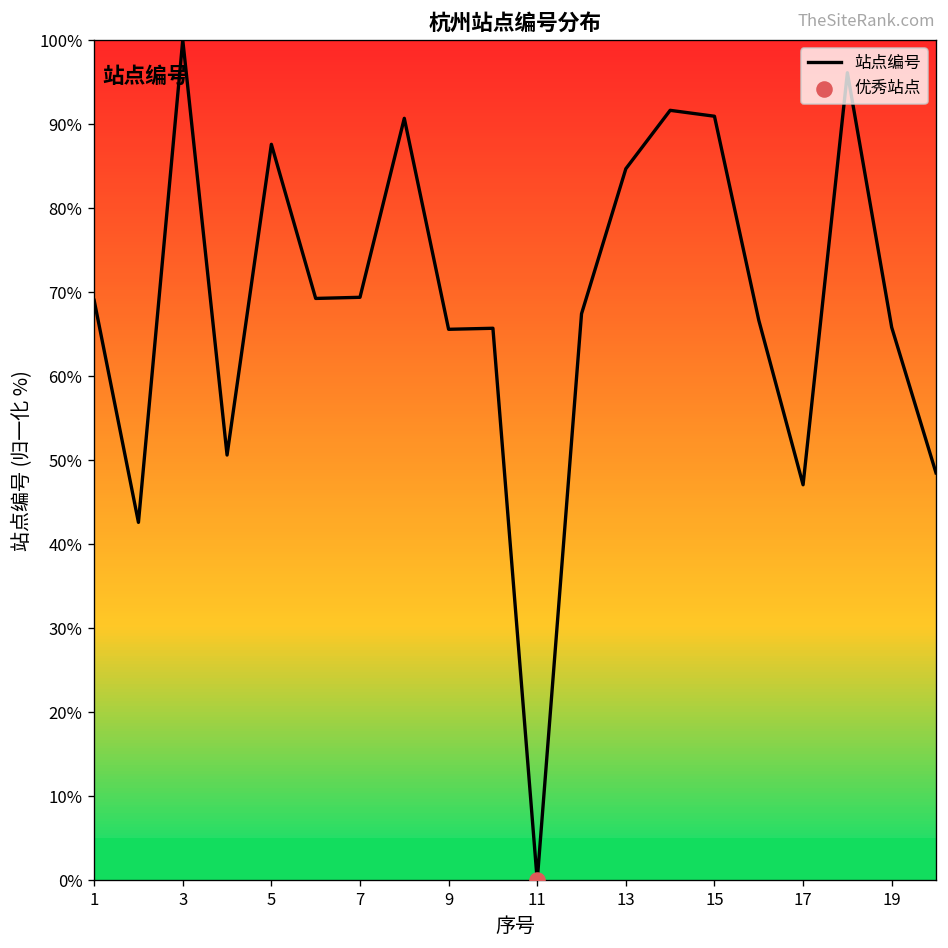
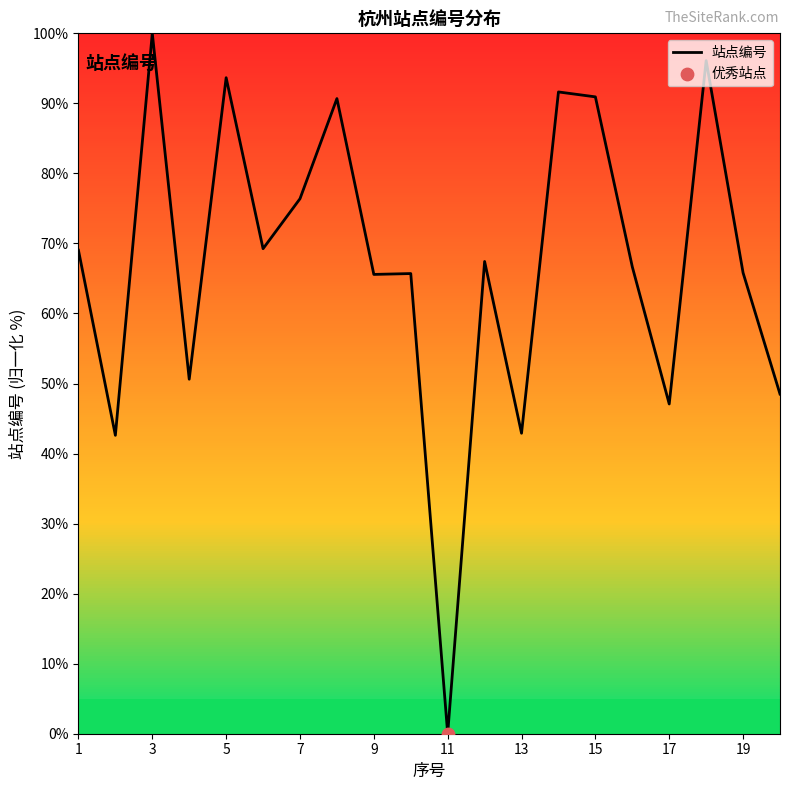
  {
    "站点编号": {
      "1": "69%",
      "3": "100%",
-     "5": "88%",
-     "7": "69%",
+     "5": "94%",
+     "7": "76%",
      "9": "66%",
-     "13": "85%",
+     "13": "43%",
      "15": "91%",
      "17": "47%",
      "19": "66%"
    }
  }
